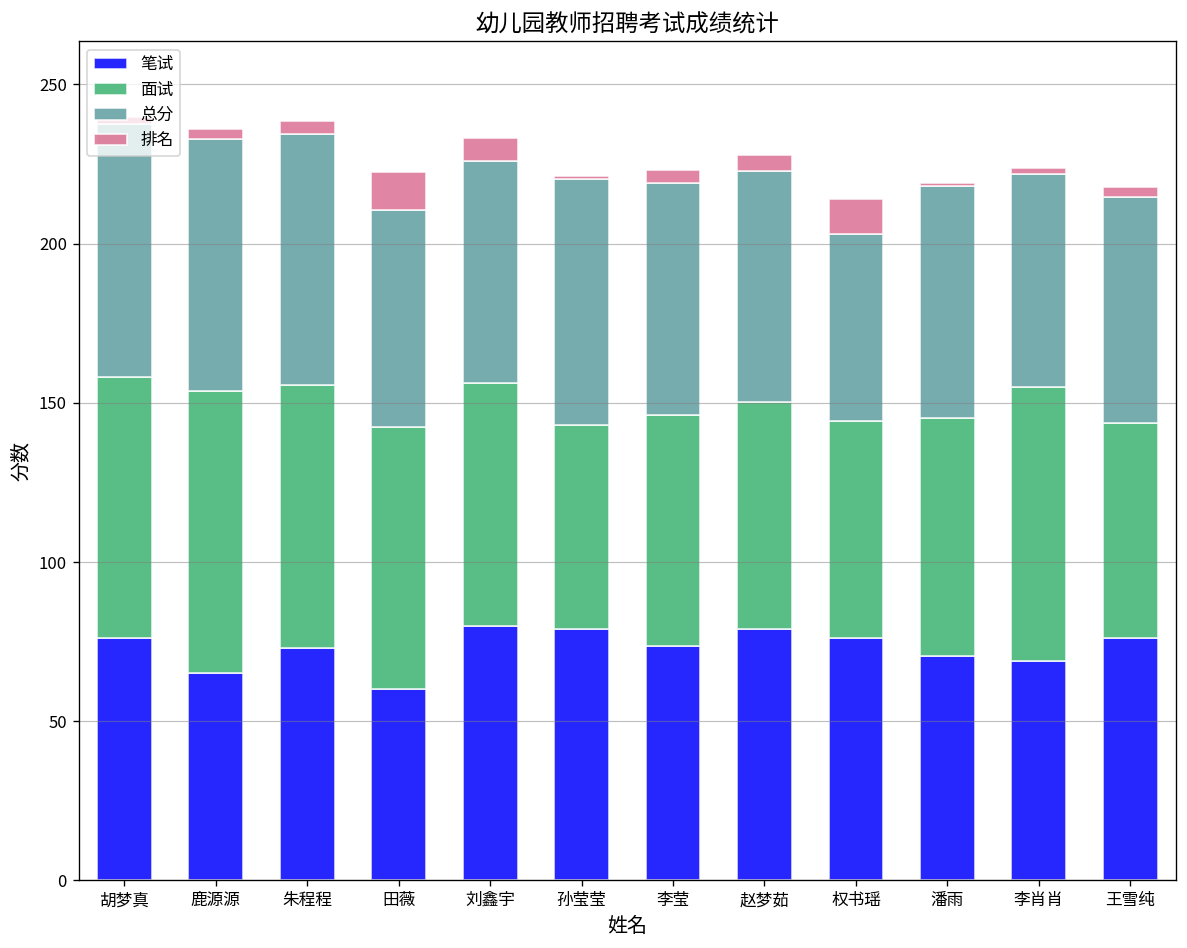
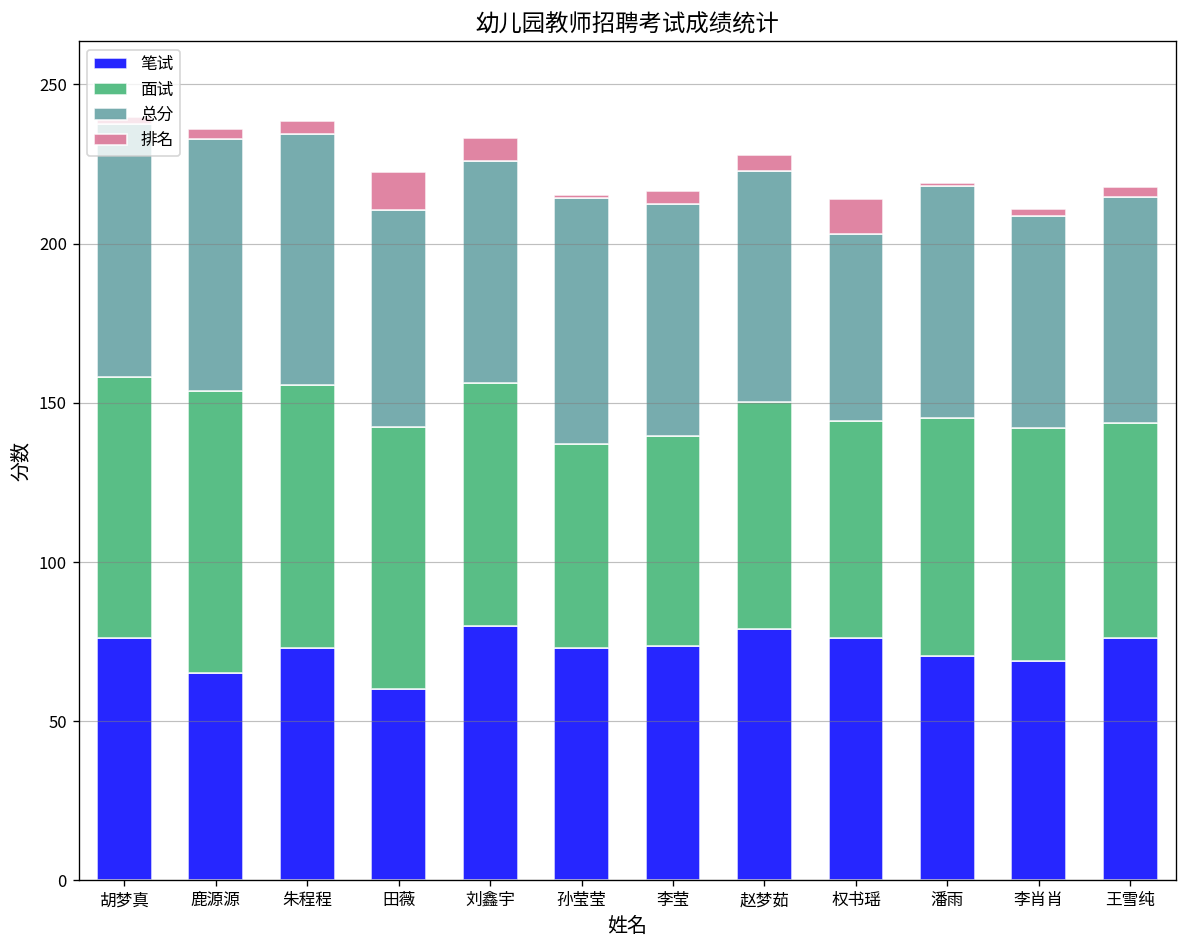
  {
    "笔试": {
      "胡梦真": 76,
      "鹿源源": 65,
      "朱程程": 73,
      "田薇": 60,
      "刘鑫宇": 80,
-     "孙莹莹": 79,
+     "孙莹莹": 73,
      "李莹": 74,
      "赵梦茹": 79,
      "权书瑶": 76,
      "潘雨": 71,
      "李肖肖": 69,
      "王雪纯": 76
    },
    "面试": {
      "胡梦真": 82,
      "鹿源源": 89,
      "朱程程": 83,
      "田薇": 82,
      "刘鑫宇": 76,
      "孙莹莹": 64,
-     "李莹": 73,
+     "李莹": 66,
      "赵梦茹": 71,
      "权书瑶": 68,
      "潘雨": 75,
-     "李肖肖": 86,
+     "李肖肖": 73,
      "王雪纯": 68
    },
    "总分": {
      "鹿源源": 79,
      "朱程程": 79,
      "田薇": 68,
      "刘鑫宇": 70,
      "孙莹莹": 77,
      "李莹": 73,
      "赵梦茹": 72,
      "权书瑶": 59,
      "潘雨": 73,
      "李肖肖": 67,
      "王雪纯": 71
    },
    "排名": {
      "鹿源源": 3,
      "朱程程": 4,
      "田薇": 12,
      "刘鑫宇": 7,
      "孙莹莹": 1,
      "李莹": 4,
      "赵梦茹": 5,
      "权书瑶": 11,
      "潘雨": 1,
      "李肖肖": 2,
      "王雪纯": 3
    }
  }
